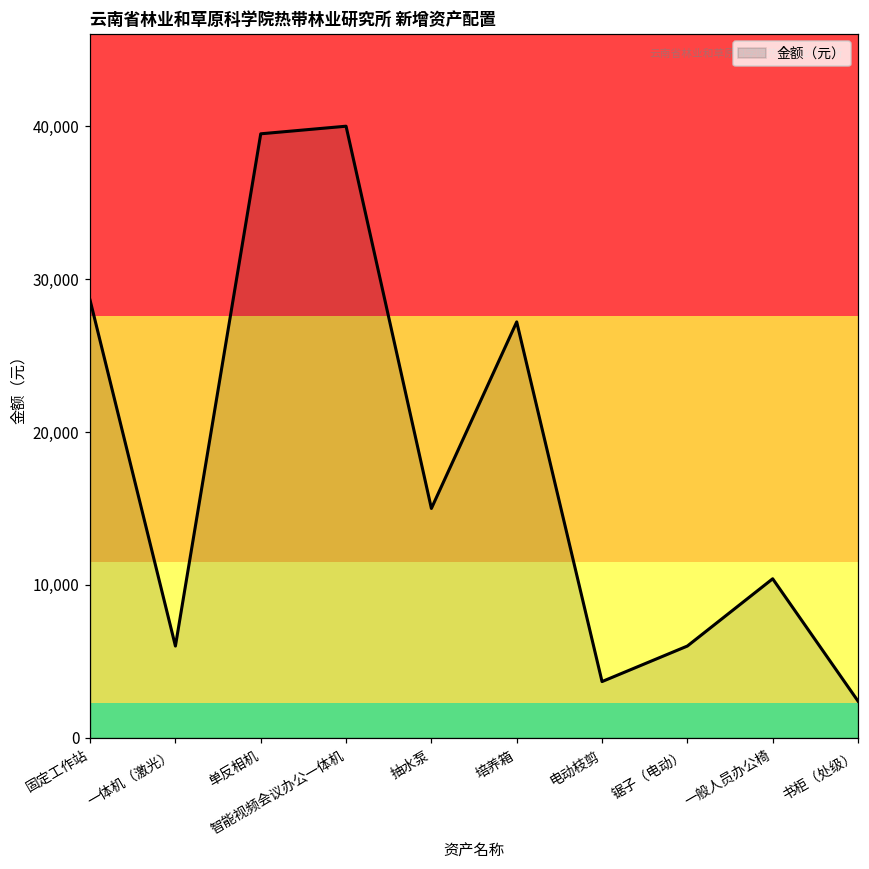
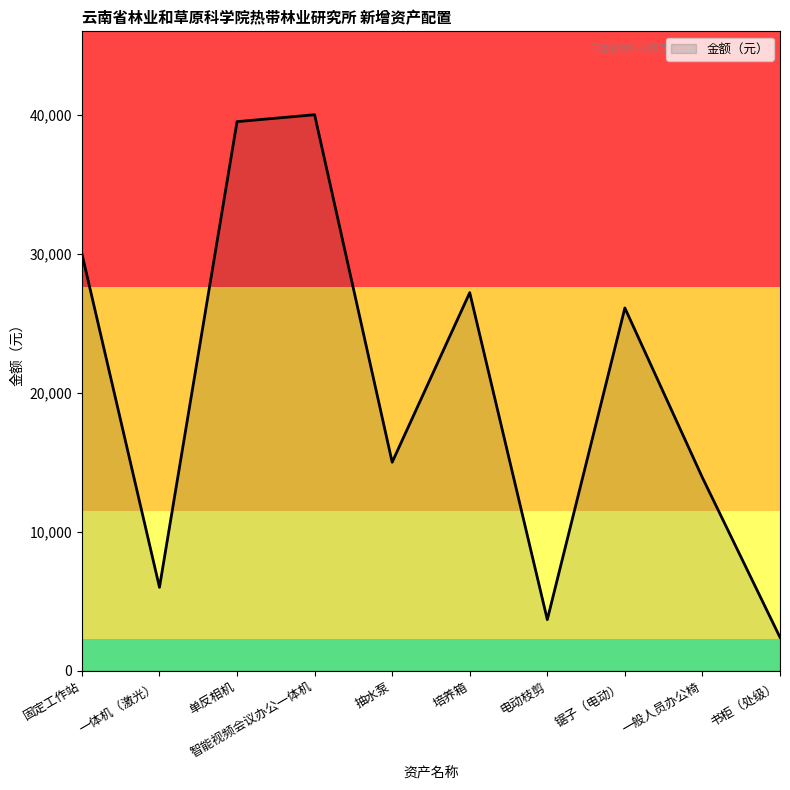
  {
-   "固定工作站": "28,600",
+   "固定工作站": "30,000",
    "一体机（激光）": "6,000",
    "单反相机": "39,500",
    "智能视频会议办公一体机": "40,000",
    "抽水泵": "15,000",
    "培养箱": "27,200",
    "电动枝剪": "3,700",
-   "锯子（电动）": "6,000",
-   "一般人员办公椅": "10,400",
+   "锯子（电动）": "26,100",
+   "一般人员办公椅": "13,900",
    "书柜（处级）": "2,400"
  }
